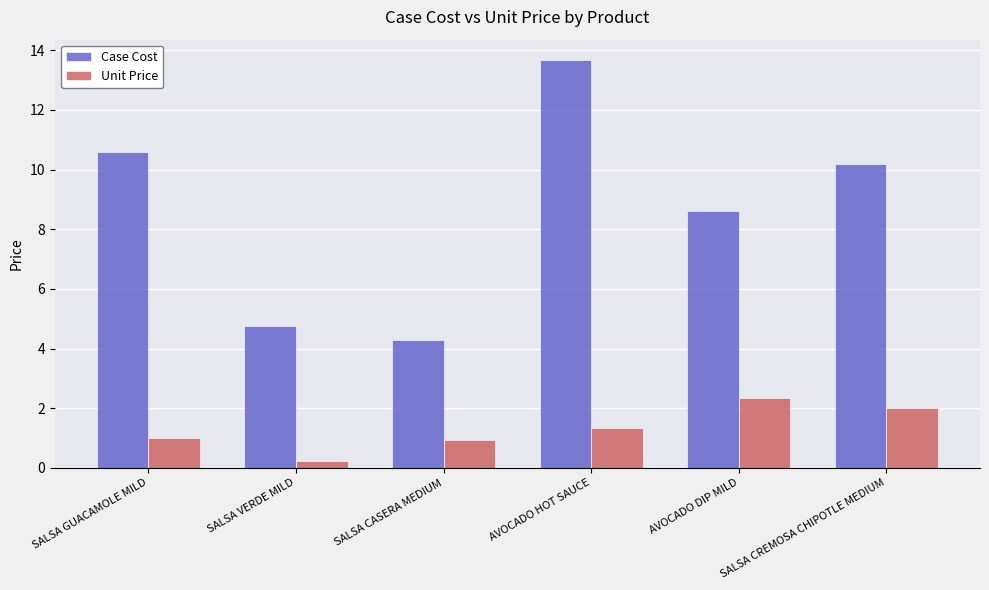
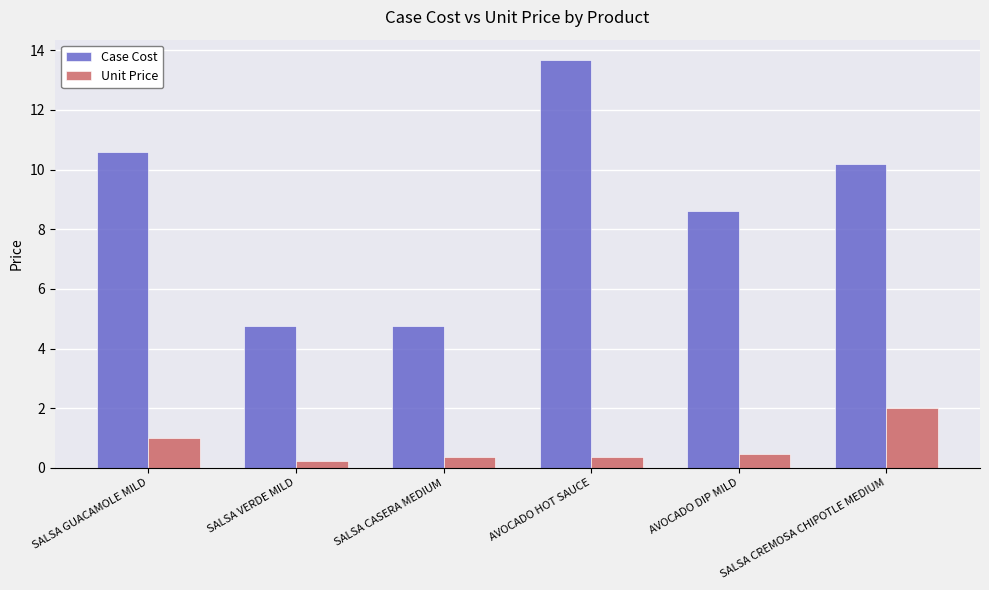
  {
    "Case Cost": {
      "SALSA GUACAMOLE MILD": 10.6,
      "SALSA VERDE MILD": 4.8,
-     "SALSA CASERA MEDIUM": 4.3,
+     "SALSA CASERA MEDIUM": 4.8,
      "AVOCADO HOT SAUCE": 13.7,
      "AVOCADO DIP MILD": 8.6,
      "SALSA CREMOSA CHIPOTLE MEDIUM": 10.2
    },
    "Unit Price": {
      "SALSA GUACAMOLE MILD": 1.0,
      "SALSA VERDE MILD": 0.2,
-     "SALSA CASERA MEDIUM": 0.9,
-     "AVOCADO HOT SAUCE": 1.3,
-     "AVOCADO DIP MILD": 2.4,
+     "SALSA CASERA MEDIUM": 0.4,
+     "AVOCADO HOT SAUCE": 0.4,
+     "AVOCADO DIP MILD": 0.5,
      "SALSA CREMOSA CHIPOTLE MEDIUM": 2.0
    }
  }
